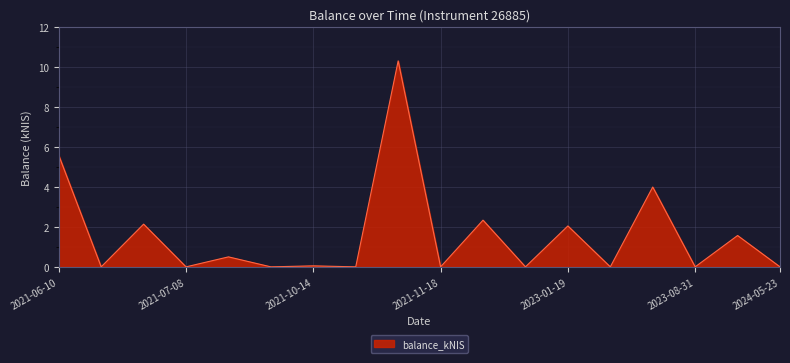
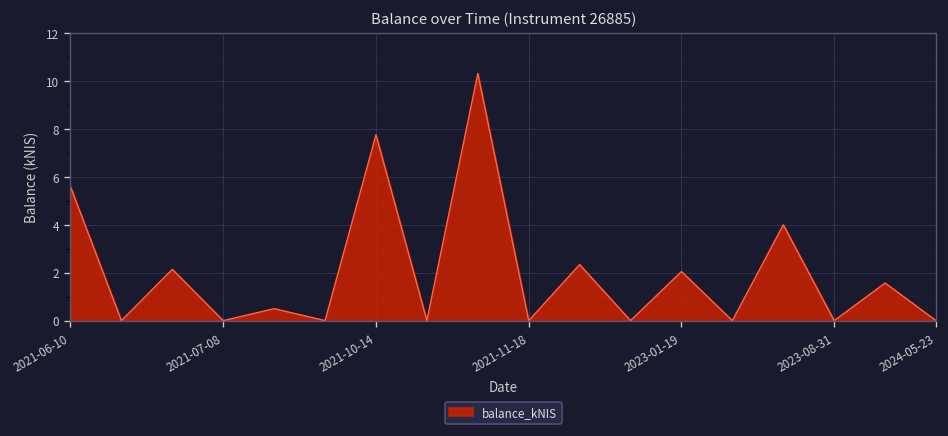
  {
    "2021-06-10": 5.6,
    "2021-07-08": 0.0,
-   "2021-10-14": 0.1,
+   "2021-10-14": 7.8,
    "2021-11-18": 0.0,
    "2023-01-19": 2.1,
    "2023-08-31": 0.0,
    "2024-05-23": 0.0
  }
